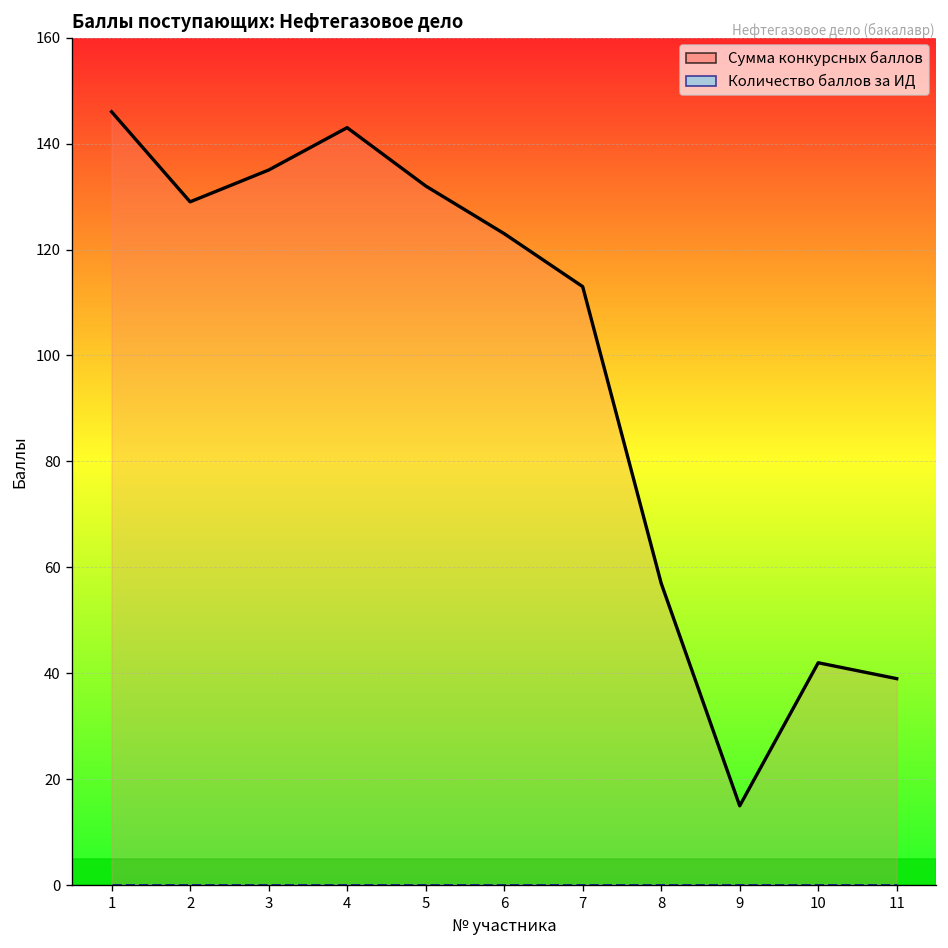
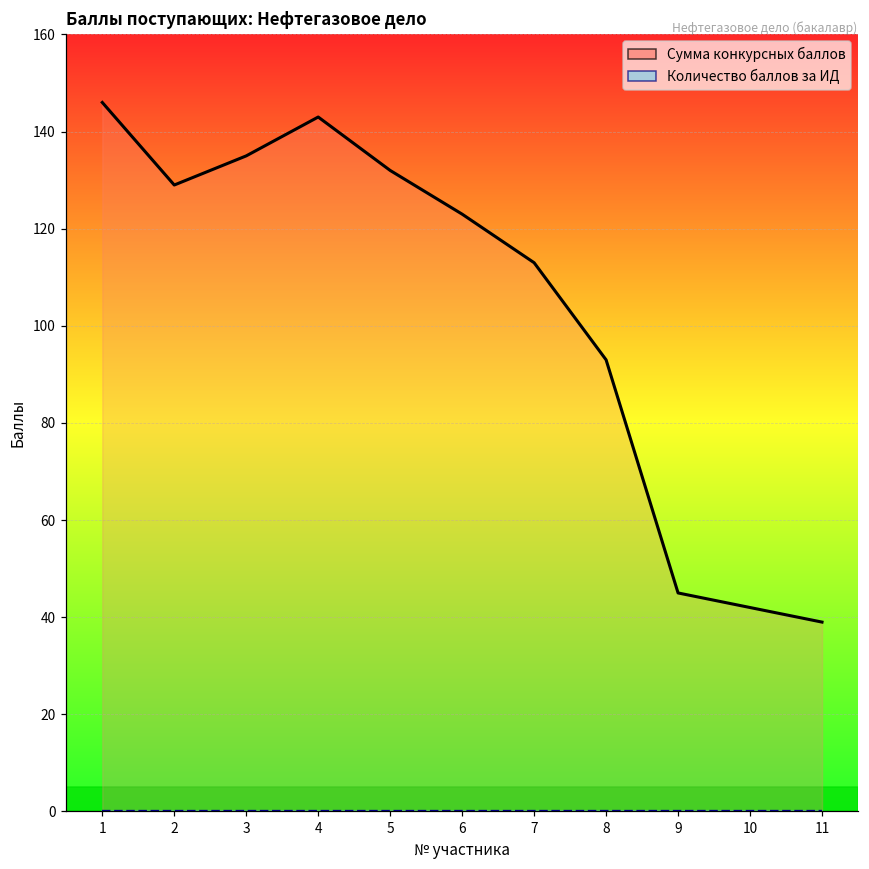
  {
    "Сумма конкурсных баллов": {
      "1": 146,
      "2": 129,
      "3": 135,
      "4": 143,
      "5": 132,
      "6": 123,
      "7": 113,
-     "8": 57,
-     "9": 15,
+     "8": 93,
+     "9": 45,
      "10": 42,
      "11": 39
    }
  }
